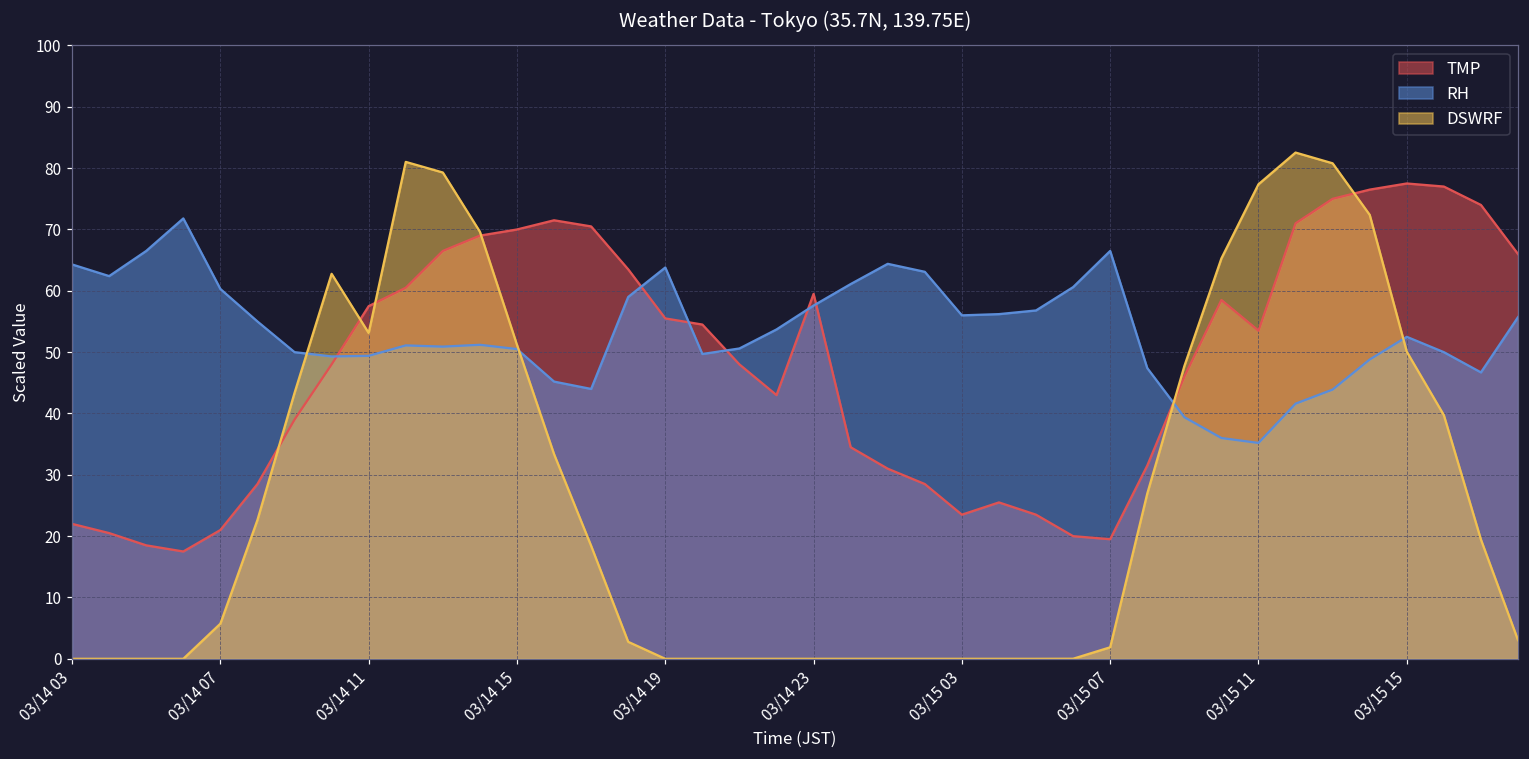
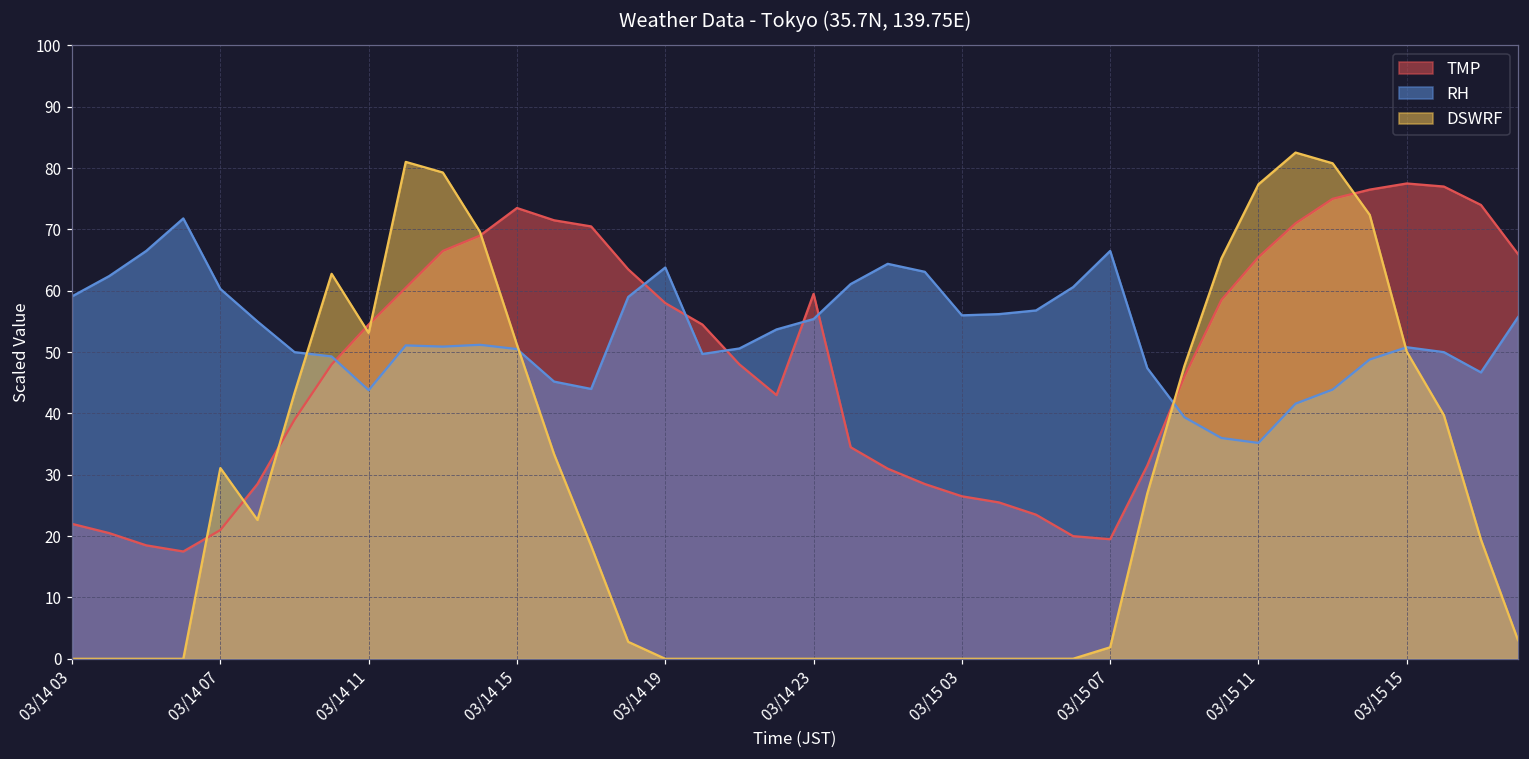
  {
    "TMP": {
      "03/14 03": 22,
      "03/14 07": 21,
-     "03/14 11": 58,
-     "03/14 15": 70,
-     "03/14 19": 56,
+     "03/14 11": 55,
+     "03/14 15": 74,
+     "03/14 19": 58,
      "03/14 23": 60,
-     "03/15 03": 24,
+     "03/15 03": 27,
      "03/15 07": 20,
-     "03/15 11": 54,
+     "03/15 11": 66,
      "03/15 15": 78
    },
    "RH": {
-     "03/14 03": 64,
+     "03/14 03": 59,
      "03/14 07": 60,
-     "03/14 11": 49,
+     "03/14 11": 44,
      "03/14 15": 51,
      "03/14 19": 64,
-     "03/14 23": 58,
+     "03/14 23": 55,
      "03/15 03": 56,
      "03/15 07": 67,
      "03/15 11": 35,
-     "03/15 15": 53
+     "03/15 15": 51
    },
    "DSWRF": {
      "03/14 03": 0,
-     "03/14 07": 6,
+     "03/14 07": 31,
      "03/14 11": 53,
      "03/14 15": 51,
      "03/14 19": 0,
      "03/14 23": 0,
      "03/15 03": 0,
      "03/15 07": 2,
      "03/15 11": 77,
      "03/15 15": 50
    }
  }
